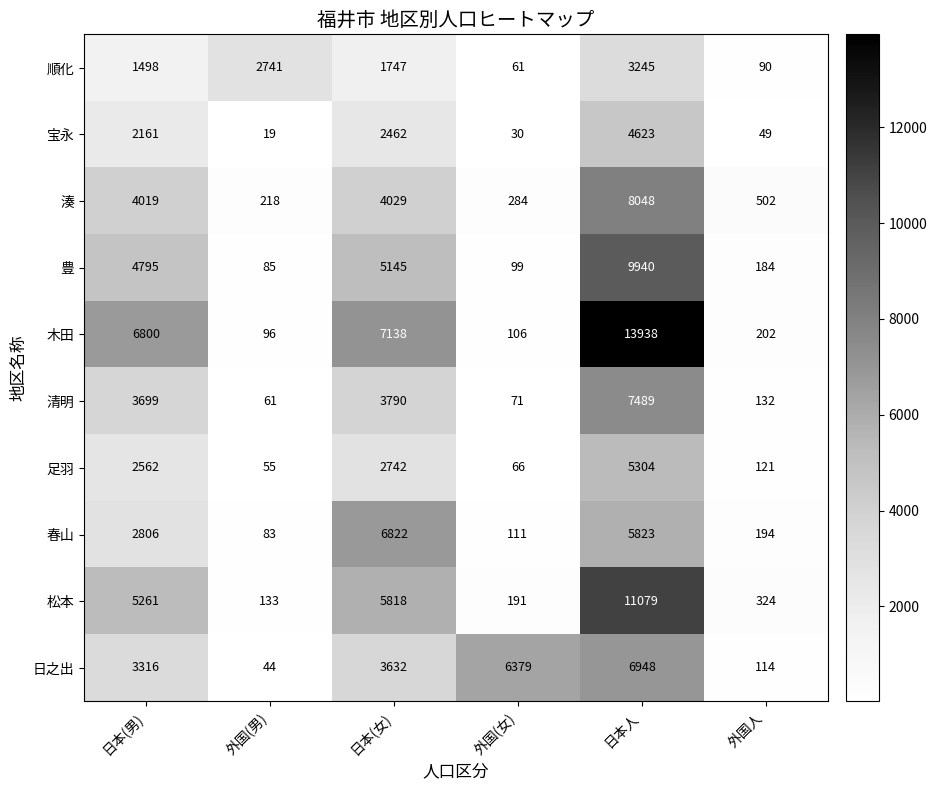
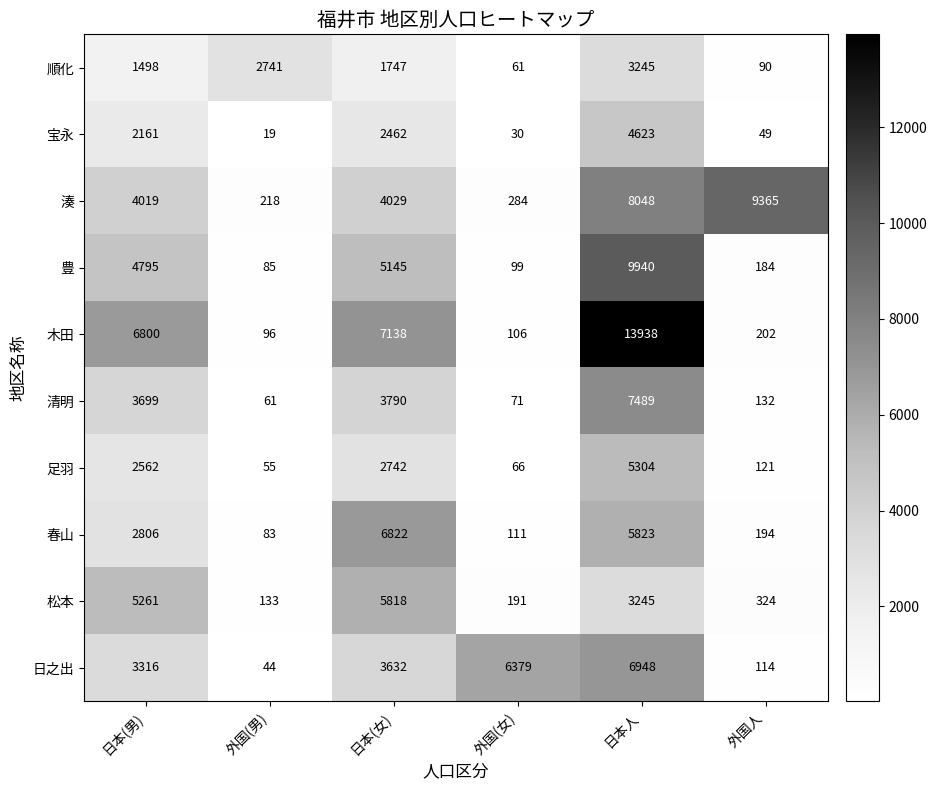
  {
    "順化": {
      "日本(男)": 1498,
      "外国(男)": 2741,
      "日本(女)": 1747,
      "外国(女)": 61,
      "日本人": 3245,
      "外国人": 90
    },
    "宝永": {
      "日本(男)": 2161,
      "外国(男)": 19,
      "日本(女)": 2462,
      "外国(女)": 30,
      "日本人": 4623,
      "外国人": 49
    },
    "湊": {
      "日本(男)": 4019,
      "外国(男)": 218,
      "日本(女)": 4029,
      "外国(女)": 284,
      "日本人": 8048,
-     "外国人": 502
+     "外国人": 9365
    },
    "豊": {
      "日本(男)": 4795,
      "外国(男)": 85,
      "日本(女)": 5145,
      "外国(女)": 99,
      "日本人": 9940,
      "外国人": 184
    },
    "木田": {
      "日本(男)": 6800,
      "外国(男)": 96,
      "日本(女)": 7138,
      "外国(女)": 106,
      "日本人": 13938,
      "外国人": 202
    },
    "清明": {
      "日本(男)": 3699,
      "外国(男)": 61,
      "日本(女)": 3790,
      "外国(女)": 71,
      "日本人": 7489,
      "外国人": 132
    },
    "足羽": {
      "日本(男)": 2562,
      "外国(男)": 55,
      "日本(女)": 2742,
      "外国(女)": 66,
      "日本人": 5304,
      "外国人": 121
    },
    "春山": {
      "日本(男)": 2806,
      "外国(男)": 83,
      "日本(女)": 6822,
      "外国(女)": 111,
      "日本人": 5823,
      "外国人": 194
    },
    "松本": {
      "日本(男)": 5261,
      "外国(男)": 133,
      "日本(女)": 5818,
      "外国(女)": 191,
-     "日本人": 11079,
+     "日本人": 3245,
      "外国人": 324
    },
    "日之出": {
      "日本(男)": 3316,
      "外国(男)": 44,
      "日本(女)": 3632,
      "外国(女)": 6379,
      "日本人": 6948,
      "外国人": 114
    }
  }
